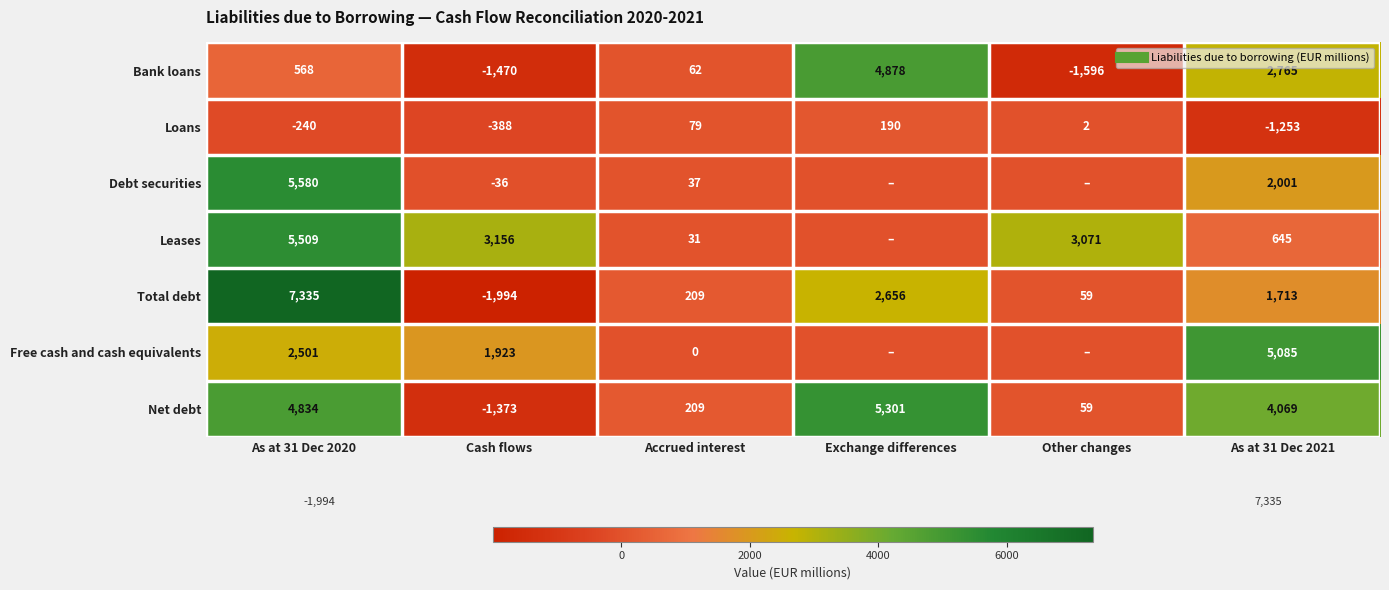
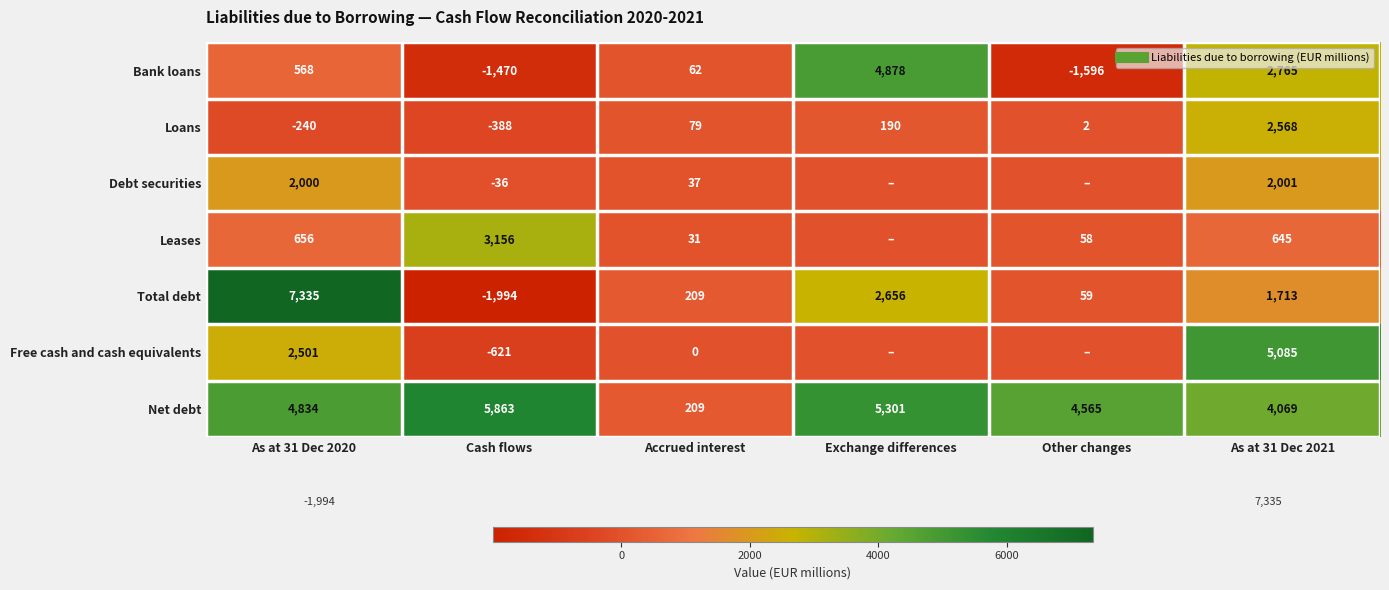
  {
    "Bank loans": {
      "As at 31 Dec 2020": "568",
      "Cash flows": "-1,470",
      "Accrued interest": "62",
      "Exchange differences": "4,878",
      "Other changes": "-1,596"
    },
    "Loans": {
      "As at 31 Dec 2020": "-240",
      "Cash flows": "-388",
      "Accrued interest": "79",
      "Exchange differences": "190",
      "Other changes": "2",
-     "As at 31 Dec 2021": "-1,253"
+     "As at 31 Dec 2021": "2,568"
    },
    "Debt securities": {
-     "As at 31 Dec 2020": "5,580",
+     "As at 31 Dec 2020": "2,000",
      "Cash flows": "-36",
      "Accrued interest": "37",
      "As at 31 Dec 2021": "2,001"
    },
    "Leases": {
-     "As at 31 Dec 2020": "5,509",
+     "As at 31 Dec 2020": "656",
      "Cash flows": "3,156",
      "Accrued interest": "31",
-     "Other changes": "3,071",
+     "Other changes": "58",
      "As at 31 Dec 2021": "645"
    },
    "Total debt": {
      "As at 31 Dec 2020": "7,335",
      "Cash flows": "-1,994",
      "Accrued interest": "209",
      "Exchange differences": "2,656",
      "Other changes": "59",
      "As at 31 Dec 2021": "1,713"
    },
    "Free cash and cash equivalents": {
      "As at 31 Dec 2020": "2,501",
-     "Cash flows": "1,923",
+     "Cash flows": "-621",
      "Accrued interest": "0",
      "As at 31 Dec 2021": "5,085"
    },
    "Net debt": {
      "As at 31 Dec 2020": "4,834",
-     "Cash flows": "-1,373",
+     "Cash flows": "5,863",
      "Accrued interest": "209",
      "Exchange differences": "5,301",
-     "Other changes": "59",
+     "Other changes": "4,565",
      "As at 31 Dec 2021": "4,069"
    }
  }
